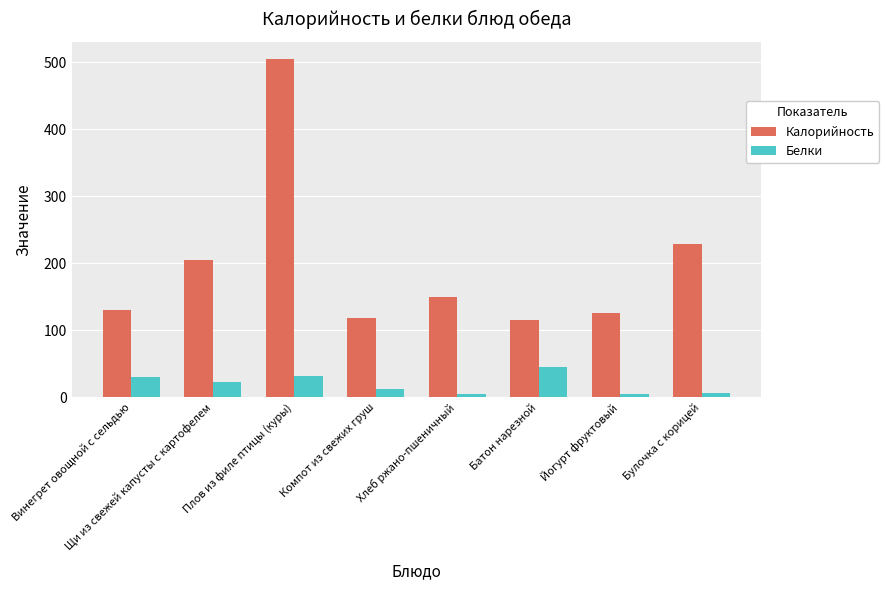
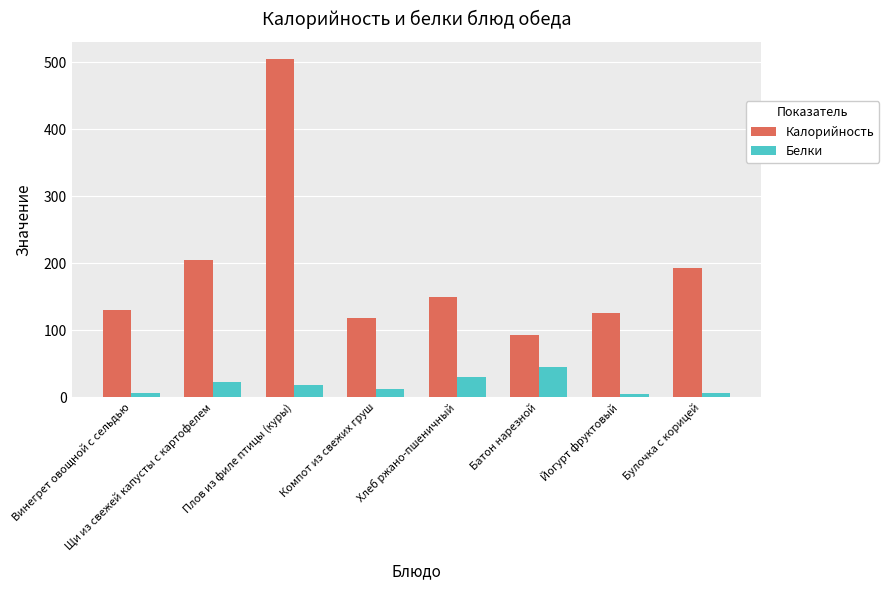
  {
    "Калорийность": {
      "Винегрет овощной с сельдью": 130,
      "Щи из свежей капусты с картофелем": 210,
      "Плов из филе птицы (куры)": 510,
      "Компот из свежих груш": 120,
      "Хлеб ржано-пшеничный": 150,
-     "Батон нарезной": 120,
+     "Батон нарезной": 90,
      "Йогурт фруктовый": 130,
-     "Булочка с корицей": 230
+     "Булочка с корицей": 190
    },
    "Белки": {
-     "Винегрет овощной с сельдью": 30,
+     "Винегрет овощной с сельдью": 10,
      "Щи из свежей капусты с картофелем": 20,
-     "Плов из филе птицы (куры)": 30,
+     "Плов из филе птицы (куры)": 20,
      "Компот из свежих груш": 10,
-     "Хлеб ржано-пшеничный": 0,
+     "Хлеб ржано-пшеничный": 30,
      "Батон нарезной": 50,
      "Йогурт фруктовый": 10,
      "Булочка с корицей": 10
    }
  }
